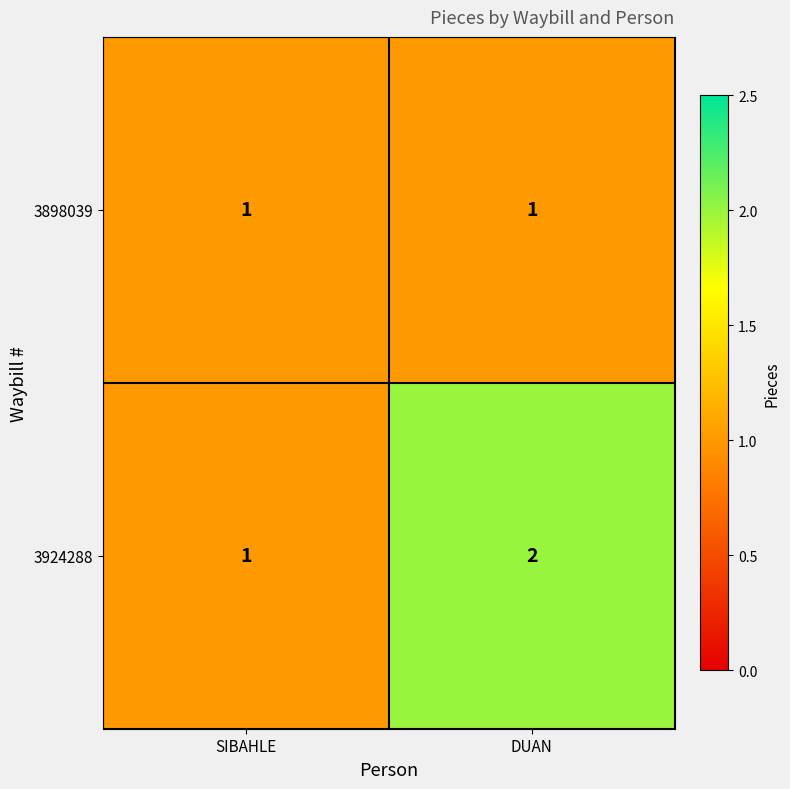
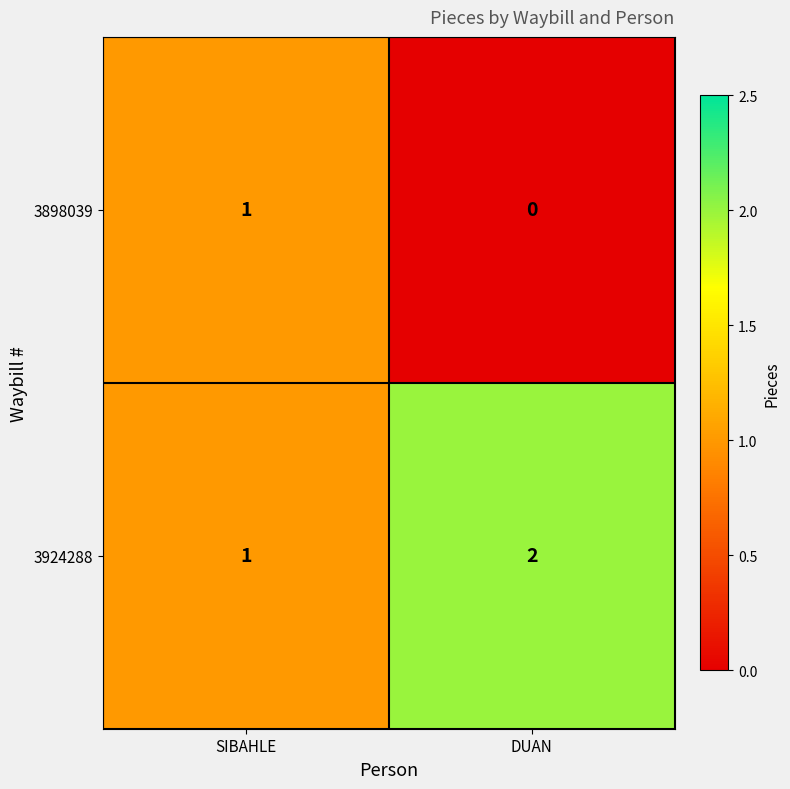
  {
    "3898039": {
      "SIBAHLE": 1,
-     "DUAN": 1
+     "DUAN": 0
    },
    "3924288": {
      "SIBAHLE": 1,
      "DUAN": 2
    }
  }
